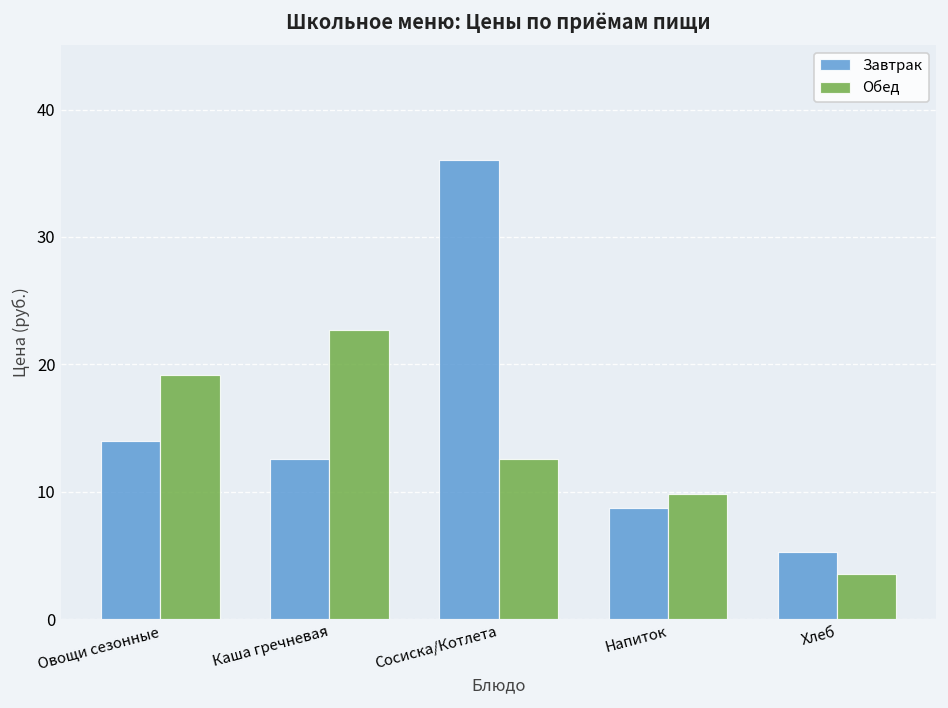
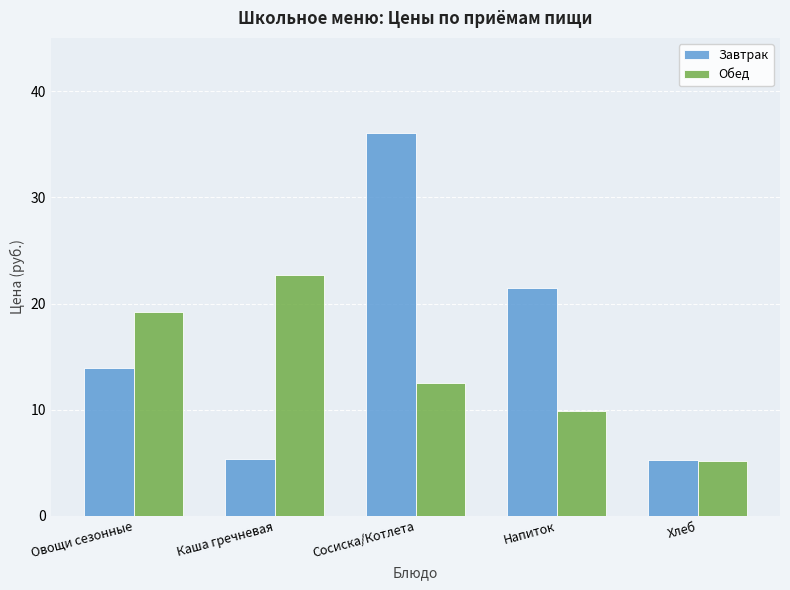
  {
    "Завтрак": {
      "Овощи сезонные": 14.0,
-     "Каша гречневая": 12.5,
+     "Каша гречневая": 5.4,
      "Сосиска/Котлета": 36.0,
-     "Напиток": 8.7,
+     "Напиток": 21.5,
      "Хлеб": 5.3
    },
    "Обед": {
      "Овощи сезонные": 19.2,
      "Каша гречневая": 22.7,
      "Сосиска/Котлета": 12.5,
      "Напиток": 9.9,
-     "Хлеб": 3.5
+     "Хлеб": 5.2
    }
  }
